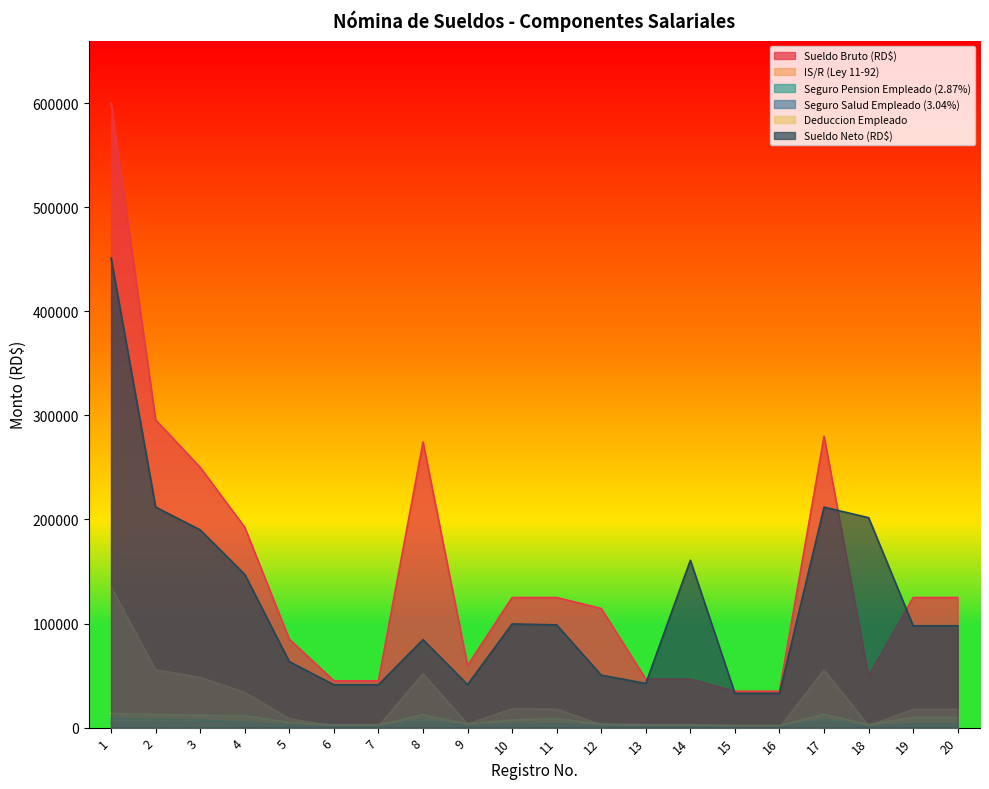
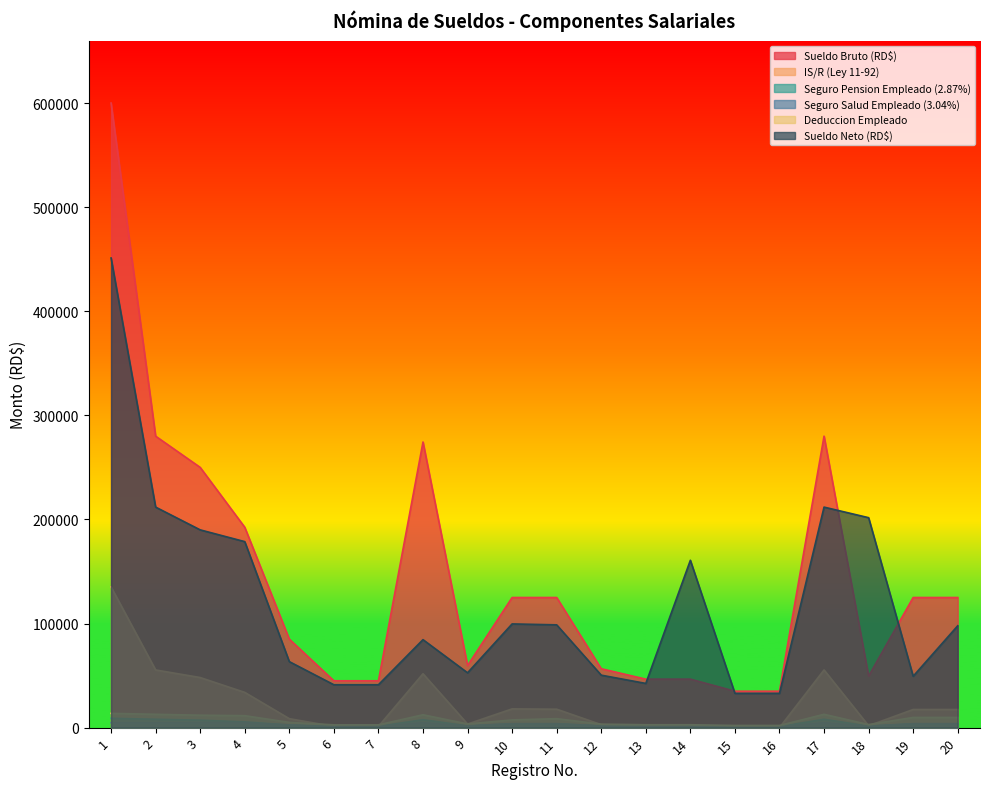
  {
    "Sueldo Bruto (RD$)": {
      "1": 600000,
-     "2": 296000,
+     "2": 280000,
      "3": 250000,
      "4": 193000,
      "5": 85000,
      "6": 45000,
      "7": 45000,
      "8": 274000,
      "9": 60000,
      "10": 125000,
      "11": 125000,
-     "12": 114000,
+     "12": 57000,
      "13": 47000,
      "14": 47000,
      "17": 280000,
      "18": 50000,
      "19": 125000,
      "20": 125000
    },
    "Sueldo Neto (RD$)": {
      "1": 451000,
      "2": 212000,
      "3": 190000,
-     "4": 147000,
+     "4": 179000,
      "5": 63000,
      "6": 41000,
      "7": 41000,
      "8": 85000,
-     "9": 41000,
+     "9": 53000,
      "10": 100000,
      "11": 99000,
      "12": 50000,
      "13": 42000,
      "14": 161000,
      "17": 212000,
      "18": 202000,
-     "19": 98000,
+     "19": 49000,
      "20": 98000
    }
  }
